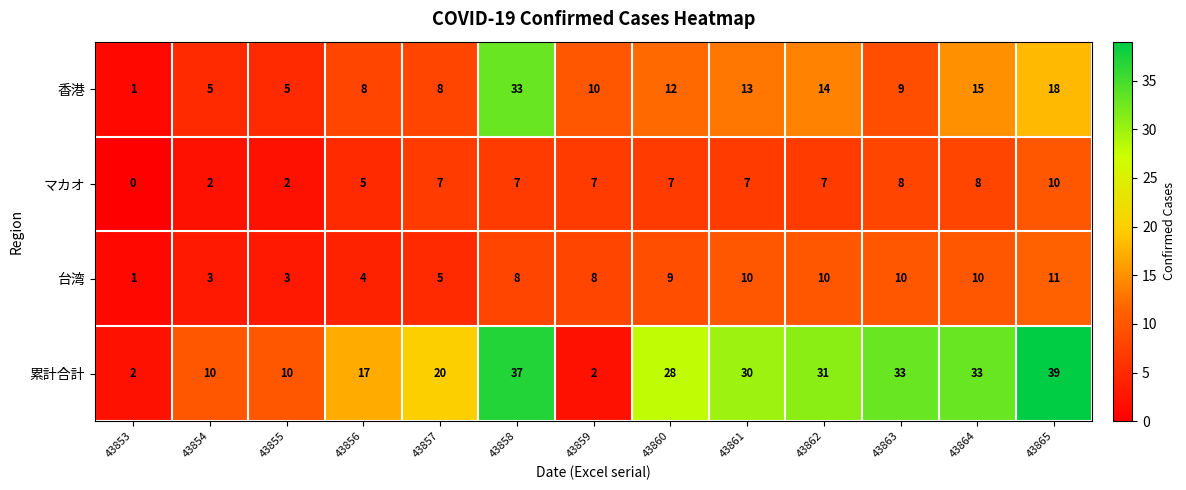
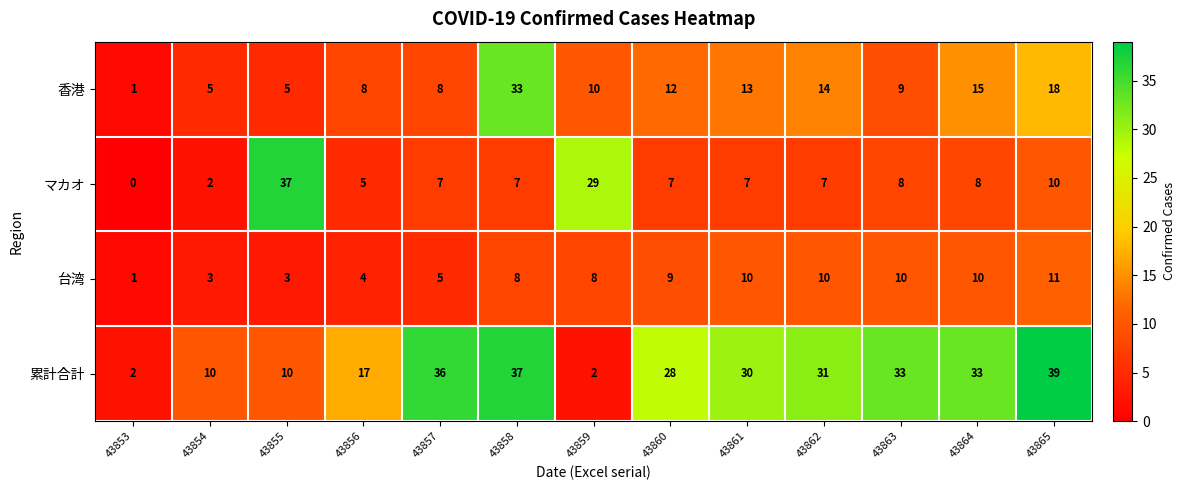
  {
    "香港": {
      "43853": 1,
      "43854": 5,
      "43855": 5,
      "43856": 8,
      "43857": 8,
      "43858": 33,
      "43859": 10,
      "43860": 12,
      "43861": 13,
      "43862": 14,
      "43863": 9,
      "43864": 15,
      "43865": 18
    },
    "マカオ": {
      "43853": 0,
      "43854": 2,
-     "43855": 2,
+     "43855": 37,
      "43856": 5,
      "43857": 7,
      "43858": 7,
-     "43859": 7,
+     "43859": 29,
      "43860": 7,
      "43861": 7,
      "43862": 7,
      "43863": 8,
      "43864": 8,
      "43865": 10
    },
    "台湾": {
      "43853": 1,
      "43854": 3,
      "43855": 3,
      "43856": 4,
      "43857": 5,
      "43858": 8,
      "43859": 8,
      "43860": 9,
      "43861": 10,
      "43862": 10,
      "43863": 10,
      "43864": 10,
      "43865": 11
    },
    "累計合計": {
      "43853": 2,
      "43854": 10,
      "43855": 10,
      "43856": 17,
-     "43857": 20,
+     "43857": 36,
      "43858": 37,
      "43859": 2,
      "43860": 28,
      "43861": 30,
      "43862": 31,
      "43863": 33,
      "43864": 33,
      "43865": 39
    }
  }
